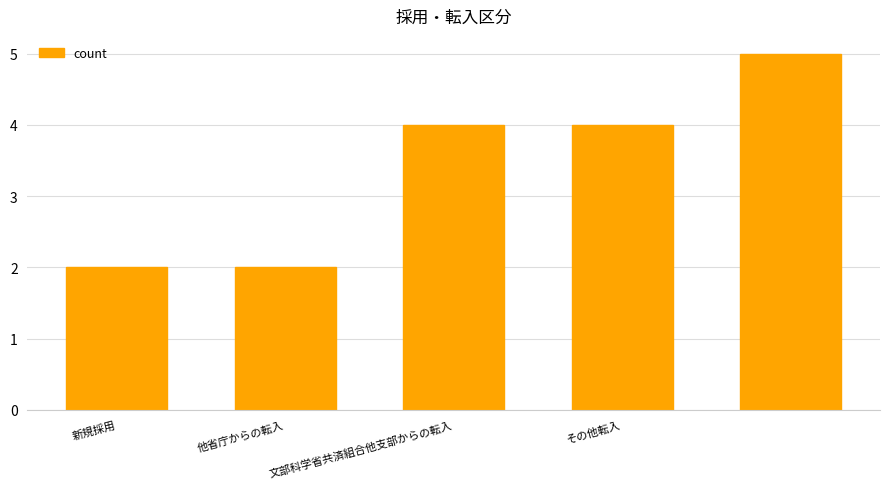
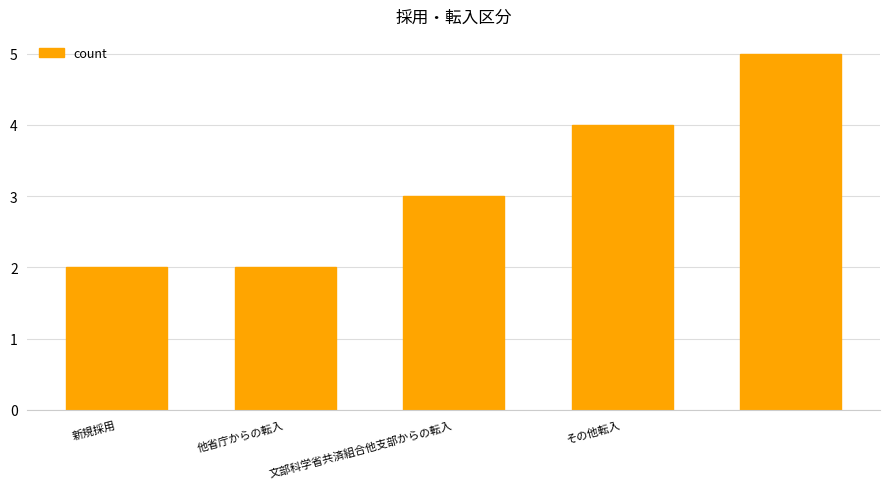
  {
    "新規採用": 2,
    "他省庁からの転入": 2,
-   "文部科学省共済組合他支部からの転入": 4,
+   "文部科学省共済組合他支部からの転入": 3,
    "その他転入": 4
  }
